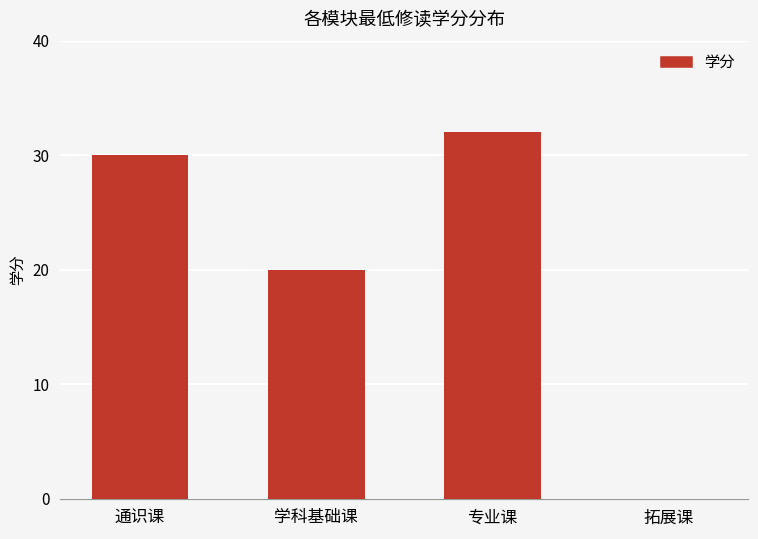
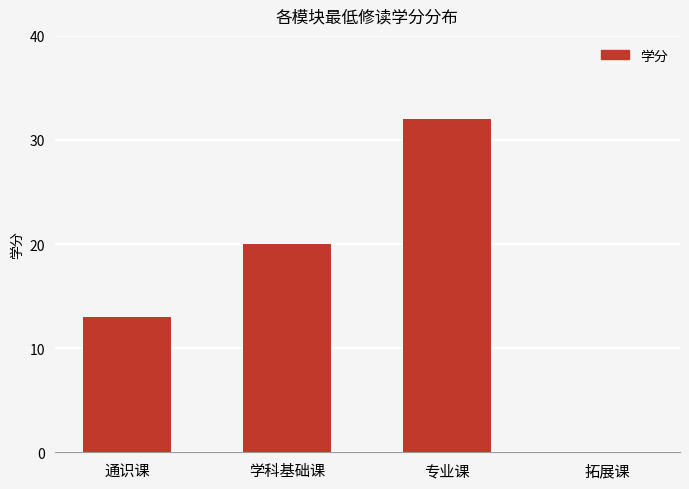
  {
-   "通识课": 30,
+   "通识课": 13,
    "学科基础课": 20,
    "专业课": 32,
    "拓展课": 0
  }
